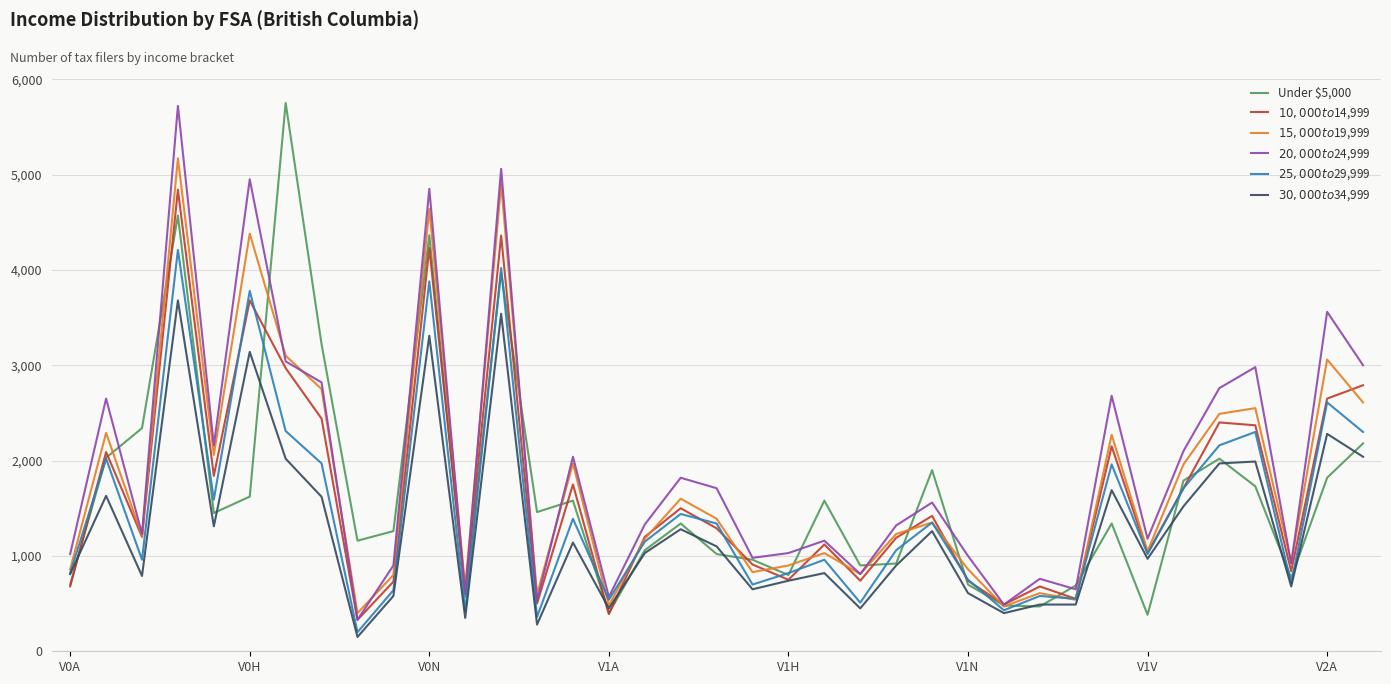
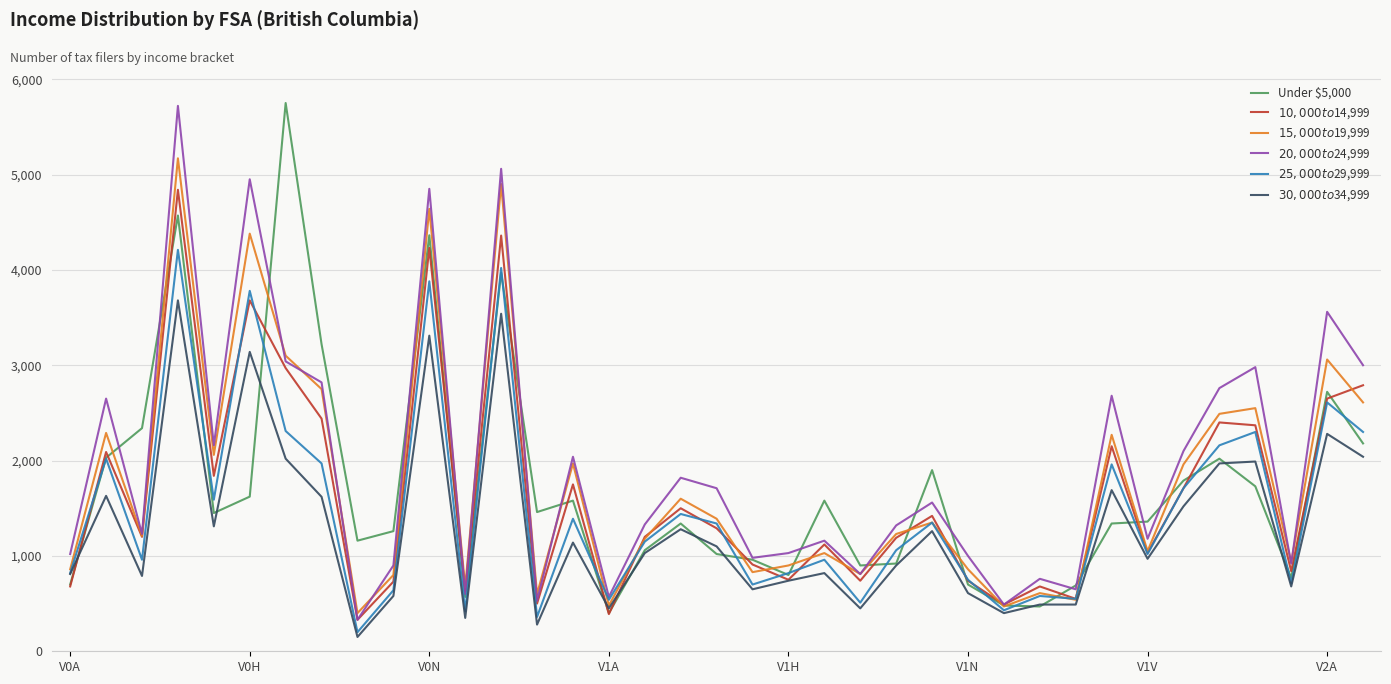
  {
    "Under $5,000": {
      "V0H": "1,600",
      "V0N": "4,400",
      "V1N": "700",
-     "V1V": "400",
-     "V2A": "1,800"
+     "V1V": "1,400",
+     "V2A": "2,700"
    }
  }
